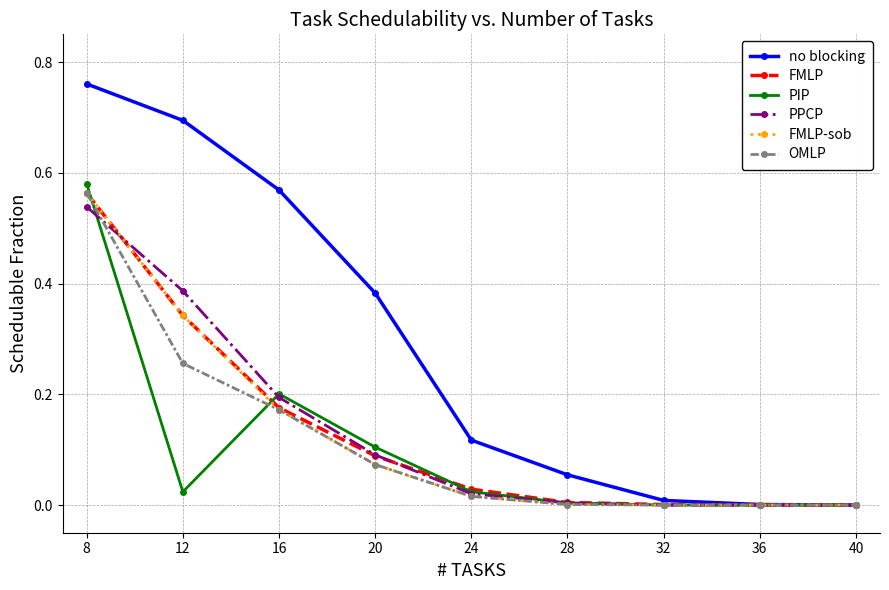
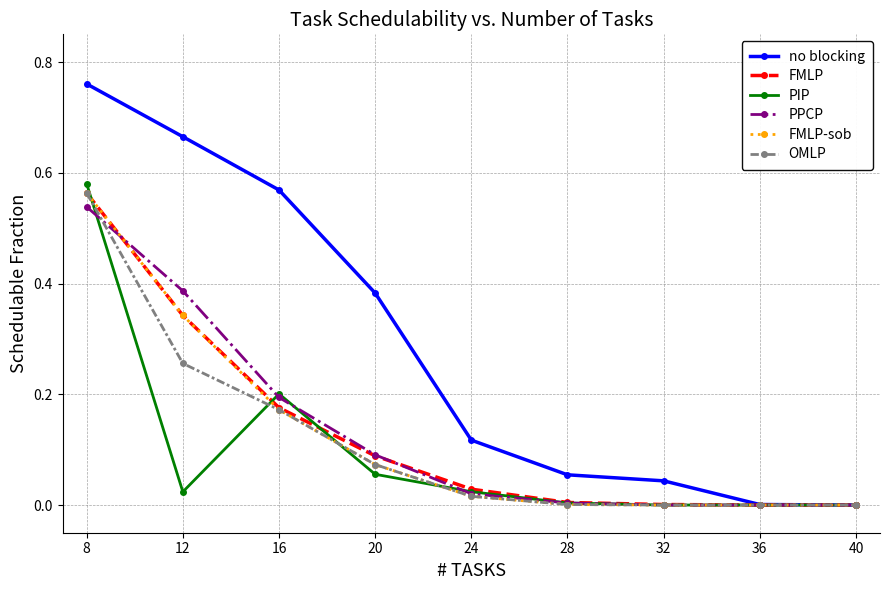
  {
    "no blocking": {
      "8": 0.76,
-     "12": 0.69,
+     "12": 0.67,
      "16": 0.57,
      "20": 0.38,
      "24": 0.12,
      "28": 0.05,
-     "32": 0.01
+     "32": 0.04
    },
    "PIP": {
      "8": 0.58,
      "12": 0.02,
      "16": 0.20,
-     "20": 0.10
+     "20": 0.06
    },
    "PPCP": {
      "8": 0.54,
      "12": 0.39,
      "16": 0.19
    },
    "OMLP": {
      "12": 0.26
    }
  }
